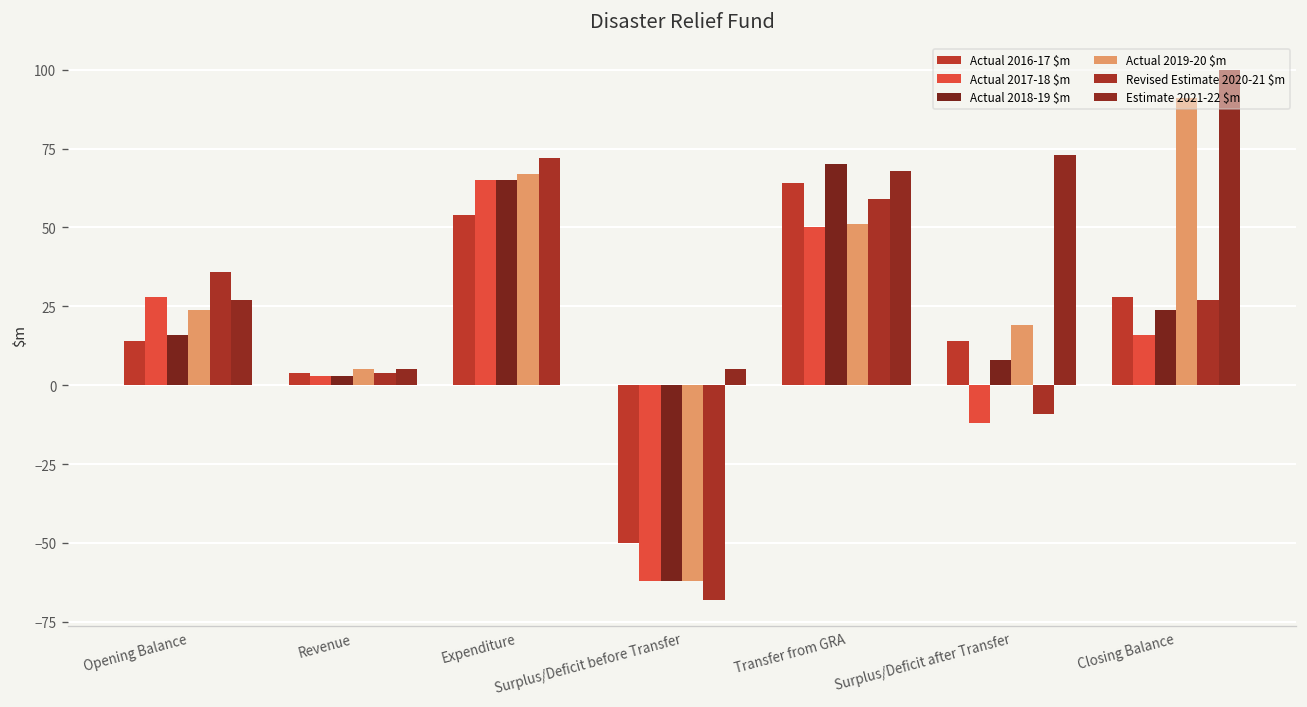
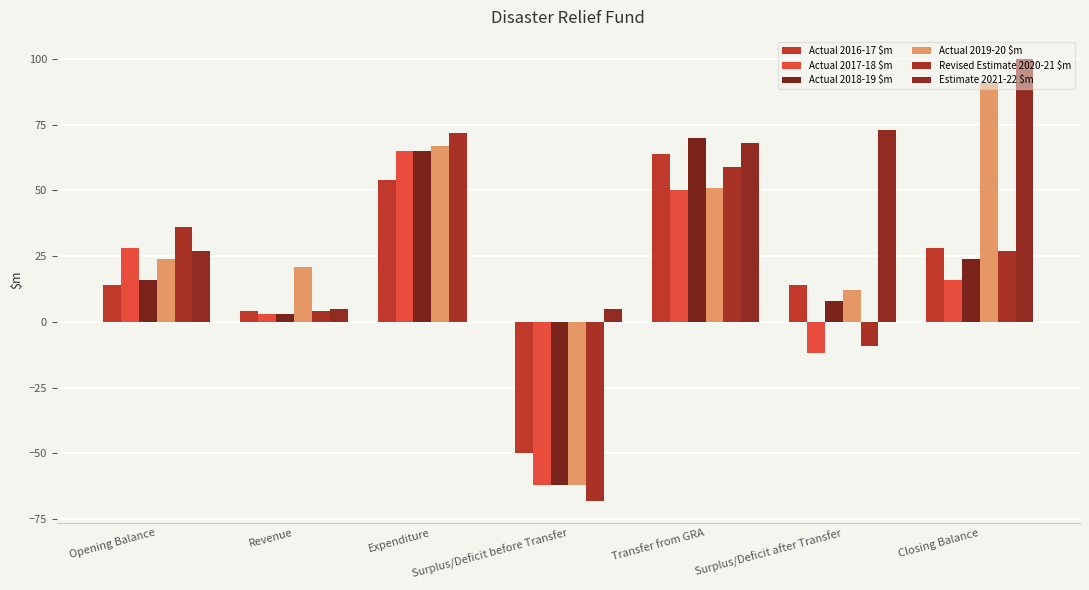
  {
    "Actual 2019-20 $m": {
      "Opening Balance": 24,
-     "Revenue": 5,
+     "Revenue": 21,
      "Expenditure": 67,
      "Surplus/Deficit before Transfer": -62,
      "Transfer from GRA": 51,
-     "Surplus/Deficit after Transfer": 19
+     "Surplus/Deficit after Transfer": 12
    }
  }
